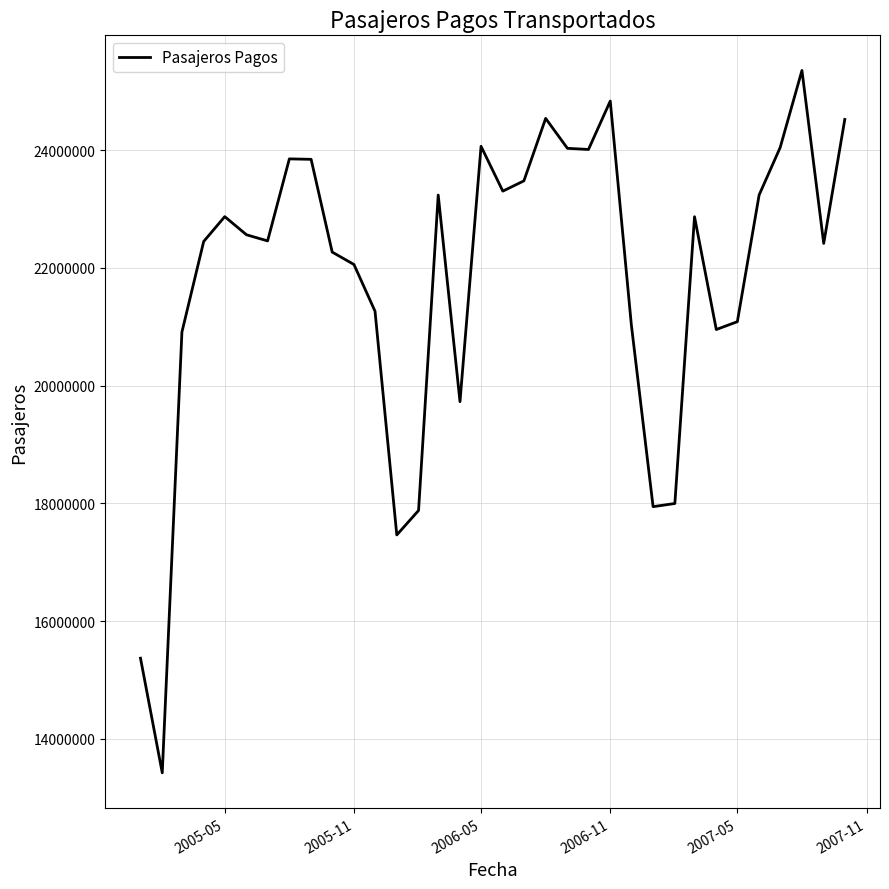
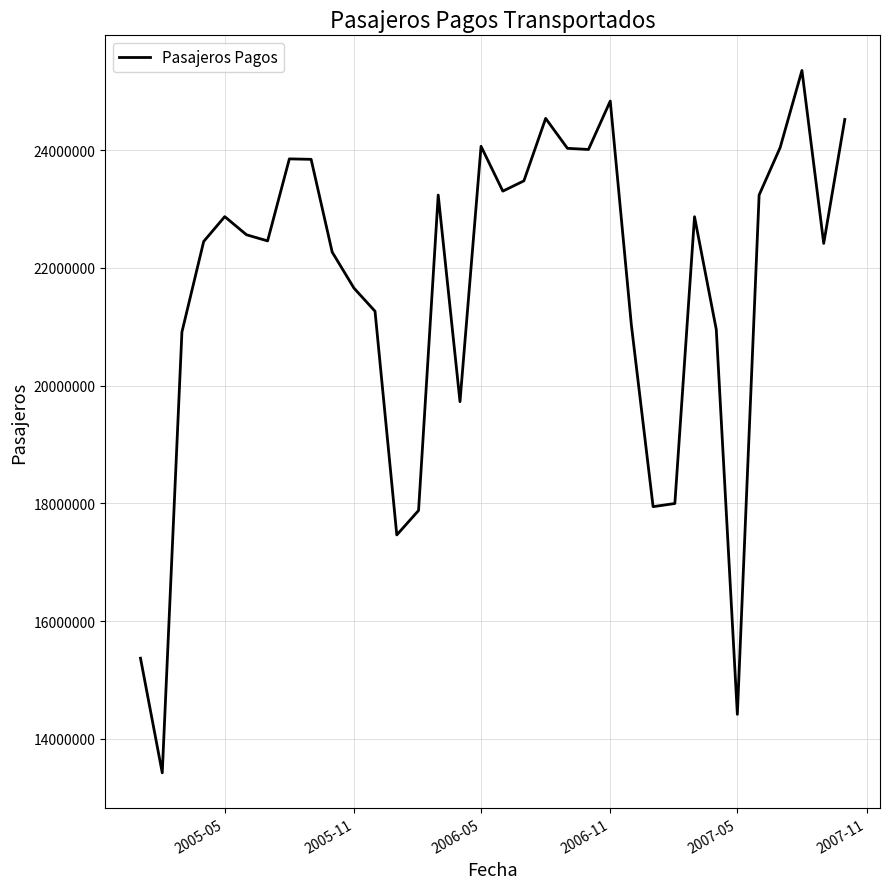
  {
    "2005-05": 22900000,
-   "2005-11": 22100000,
+   "2005-11": 21700000,
    "2006-05": 24100000,
    "2006-11": 24800000,
-   "2007-05": 21100000
+   "2007-05": 14400000
  }
